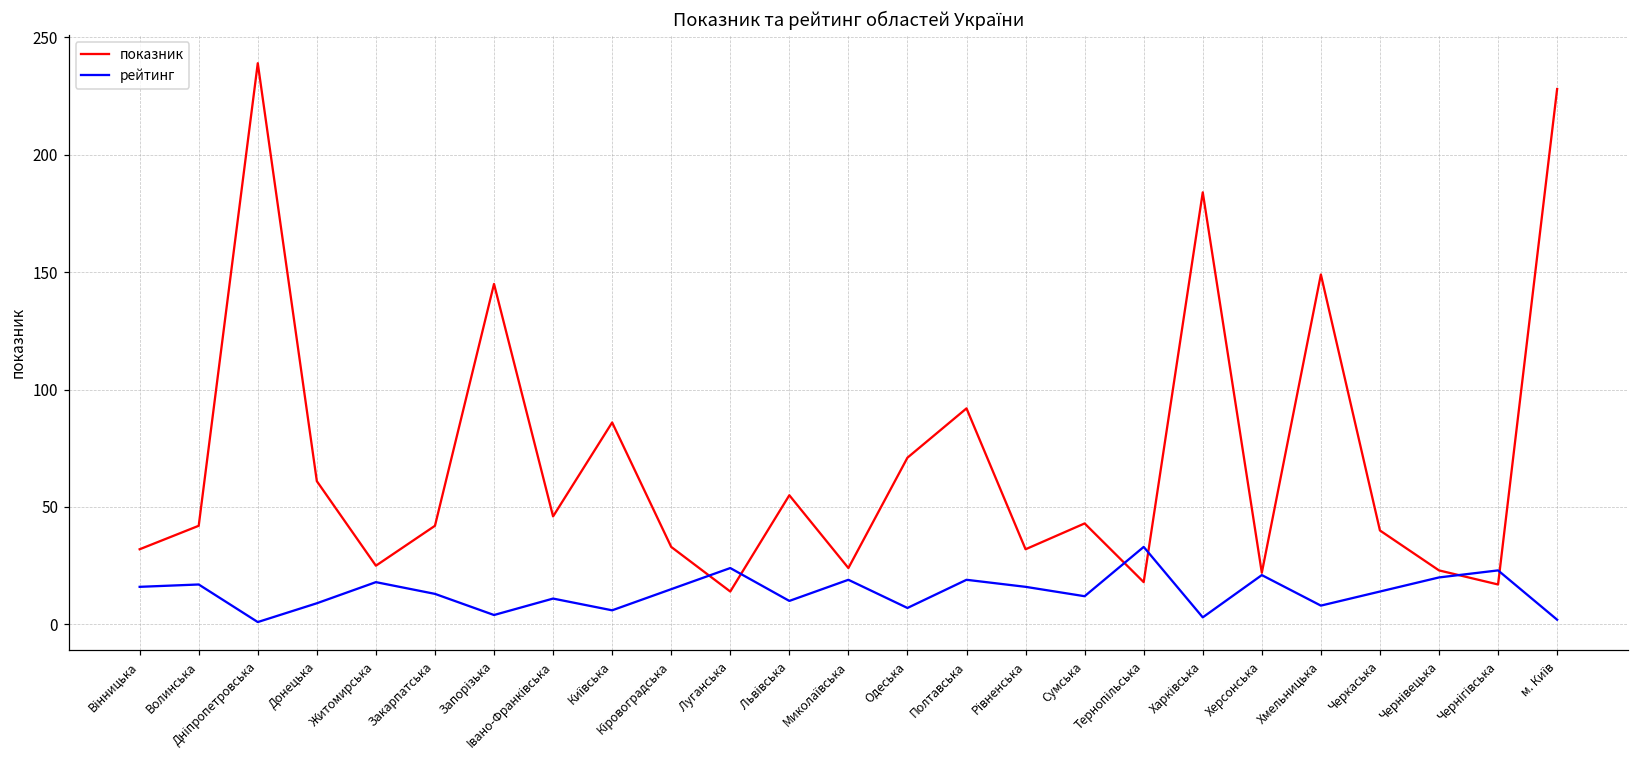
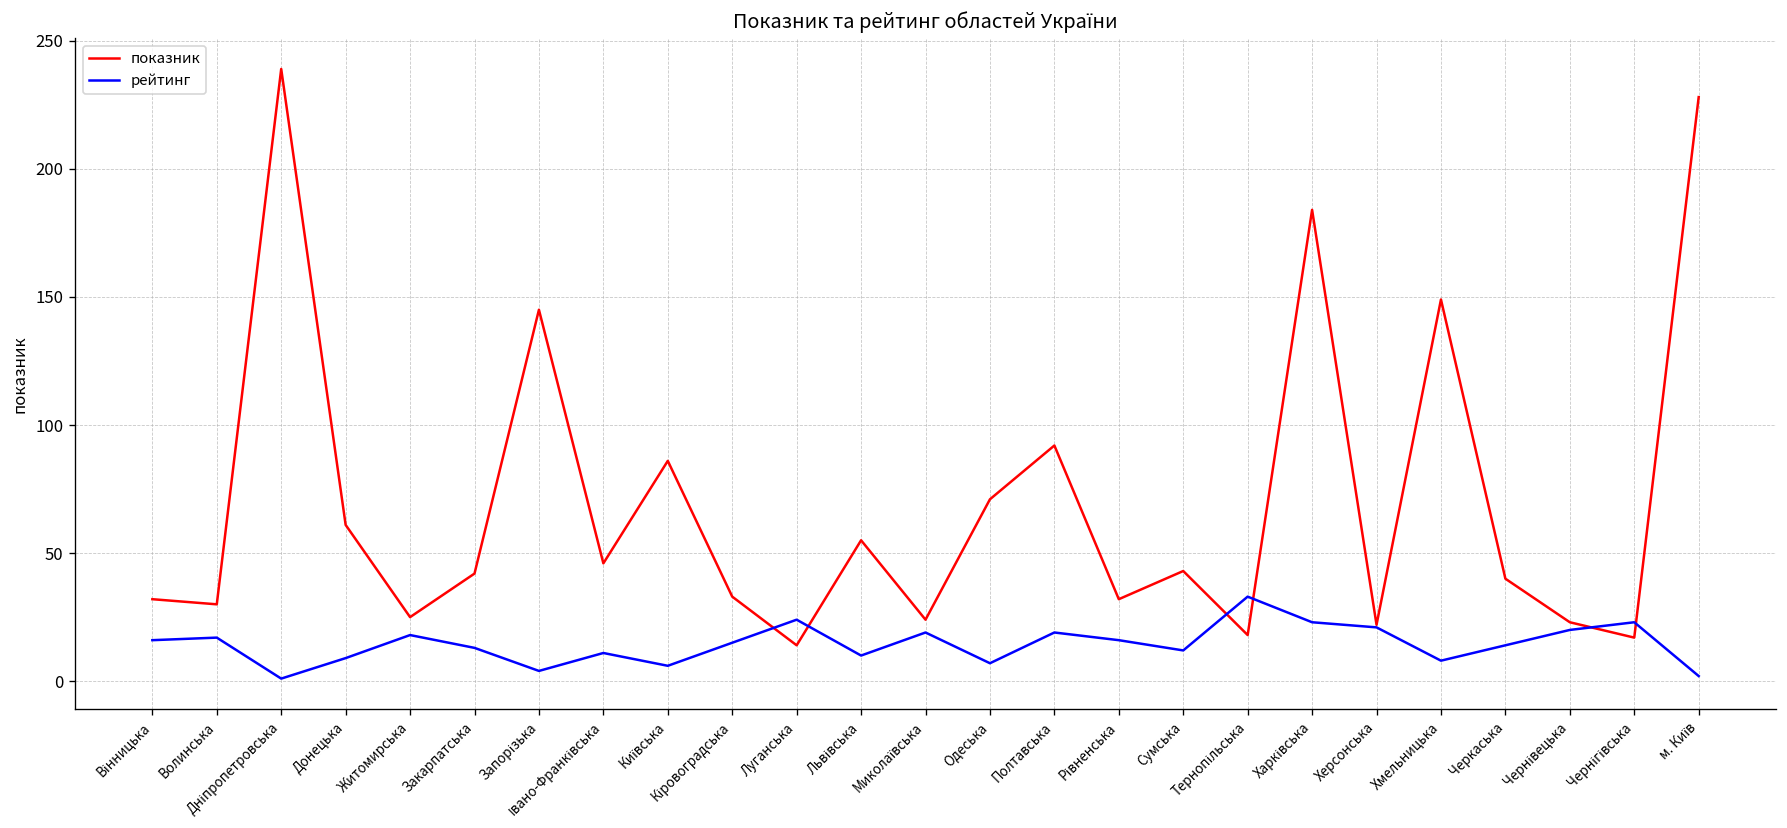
  {
    "показник": {
      "Вінницька": 32,
-     "Волинська": 42,
+     "Волинська": 30,
      "Дніпропетровська": 239,
      "Донецька": 61,
      "Житомирська": 25,
      "Закарпатська": 42,
      "Запорізька": 145,
      "Івано-Франківська": 46,
      "Київська": 86,
      "Кіровоградська": 33,
      "Луганська": 14,
      "Львівська": 55,
      "Миколаївська": 24,
      "Одеська": 71,
      "Полтавська": 92,
      "Рівненська": 32,
      "Сумська": 43,
      "Тернопільська": 18,
      "Харківська": 184,
      "Хмельницька": 149,
      "Черкаська": 40,
      "Чернівецька": 23,
      "Чернігівська": 17,
      "м. Київ": 228
    },
    "рейтинг": {
      "Вінницька": 16,
      "Волинська": 17,
      "Дніпропетровська": 1,
      "Донецька": 9,
      "Житомирська": 18,
      "Закарпатська": 13,
      "Запорізька": 4,
      "Івано-Франківська": 11,
      "Київська": 6,
      "Кіровоградська": 15,
      "Луганська": 24,
      "Львівська": 10,
      "Миколаївська": 19,
      "Одеська": 7,
      "Полтавська": 19,
      "Рівненська": 16,
      "Сумська": 12,
      "Тернопільська": 33,
-     "Харківська": 3,
+     "Харківська": 23,
      "Хмельницька": 8,
      "Черкаська": 14,
      "Чернівецька": 20,
      "Чернігівська": 23,
      "м. Київ": 2
    }
  }
